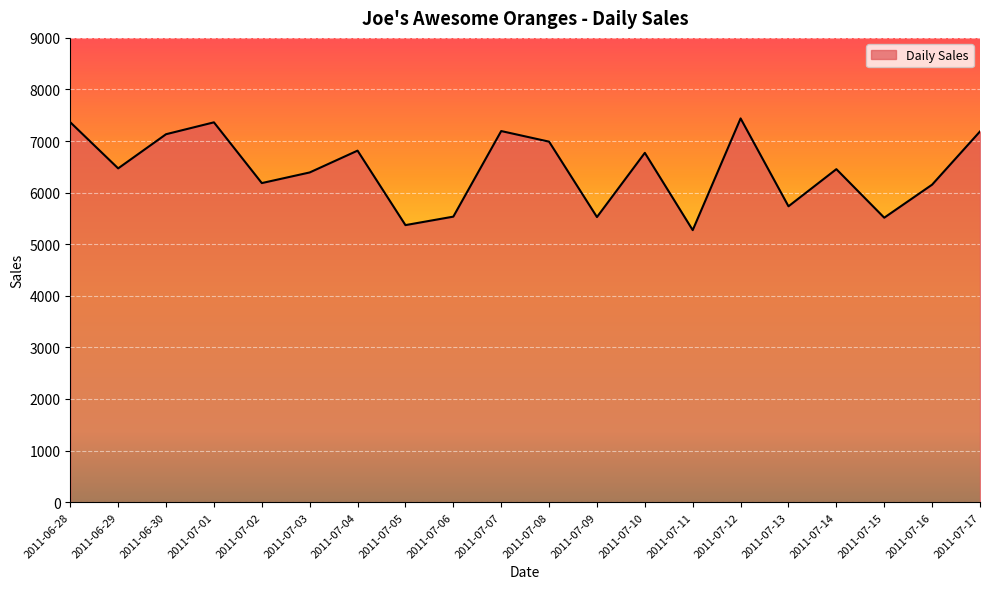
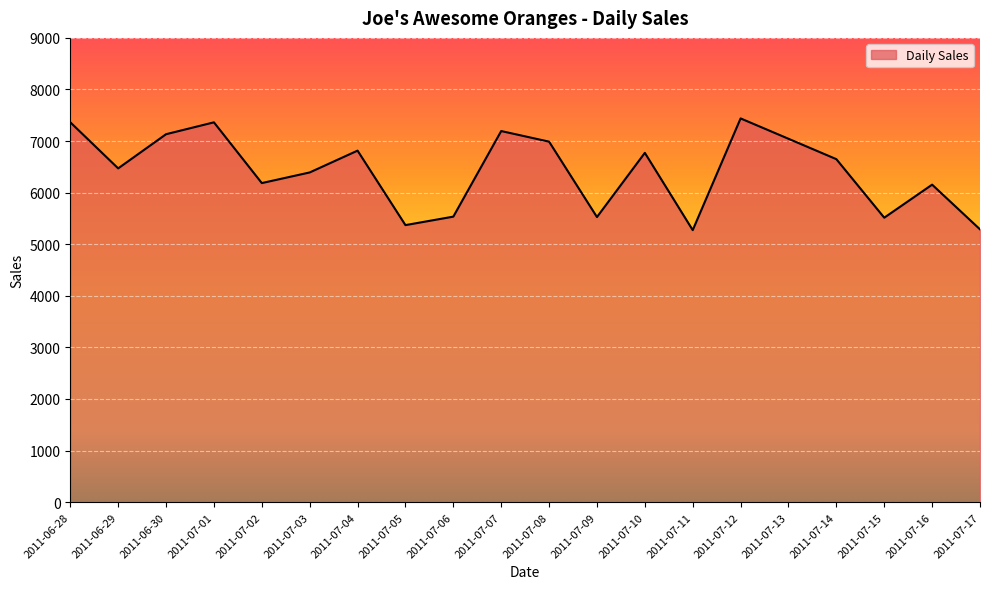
  {
    "2011-06-28": 7400,
    "2011-06-29": 6500,
    "2011-06-30": 7100,
    "2011-07-01": 7400,
    "2011-07-02": 6200,
    "2011-07-03": 6400,
    "2011-07-04": 6800,
    "2011-07-05": 5400,
    "2011-07-06": 5500,
    "2011-07-07": 7200,
    "2011-07-08": 7000,
    "2011-07-09": 5500,
    "2011-07-10": 6800,
    "2011-07-11": 5300,
    "2011-07-12": 7400,
-   "2011-07-13": 5700,
-   "2011-07-14": 6500,
+   "2011-07-13": 7000,
+   "2011-07-14": 6600,
    "2011-07-15": 5500,
    "2011-07-16": 6200,
-   "2011-07-17": 7200
+   "2011-07-17": 5300
  }
